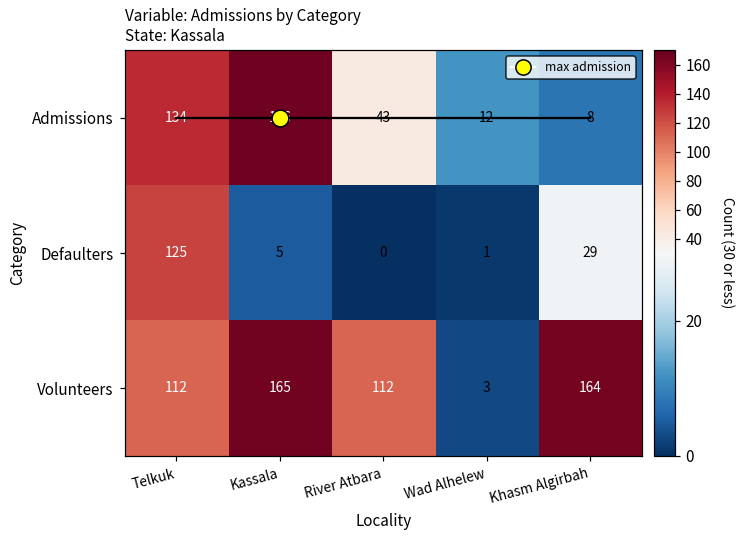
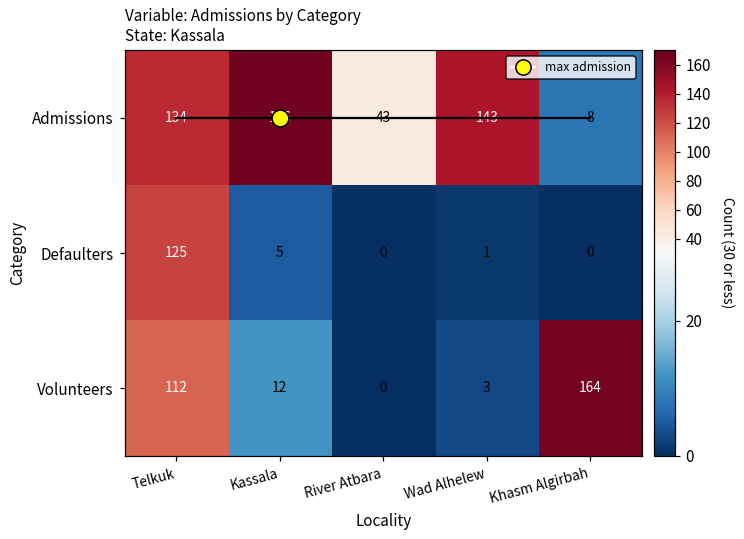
  {
    "Admissions": {
-     "Wad Alhelew": 12
+     "Wad Alhelew": 143
    },
    "Defaulters": {
      "Telkuk": 125,
      "Kassala": 5,
      "River Atbara": 0,
      "Wad Alhelew": 1,
-     "Khasm Algirbah": 29
+     "Khasm Algirbah": 0
    },
    "Volunteers": {
      "Telkuk": 112,
-     "Kassala": 165,
-     "River Atbara": 112,
+     "Kassala": 12,
+     "River Atbara": 0,
      "Wad Alhelew": 3,
      "Khasm Algirbah": 164
    }
  }
